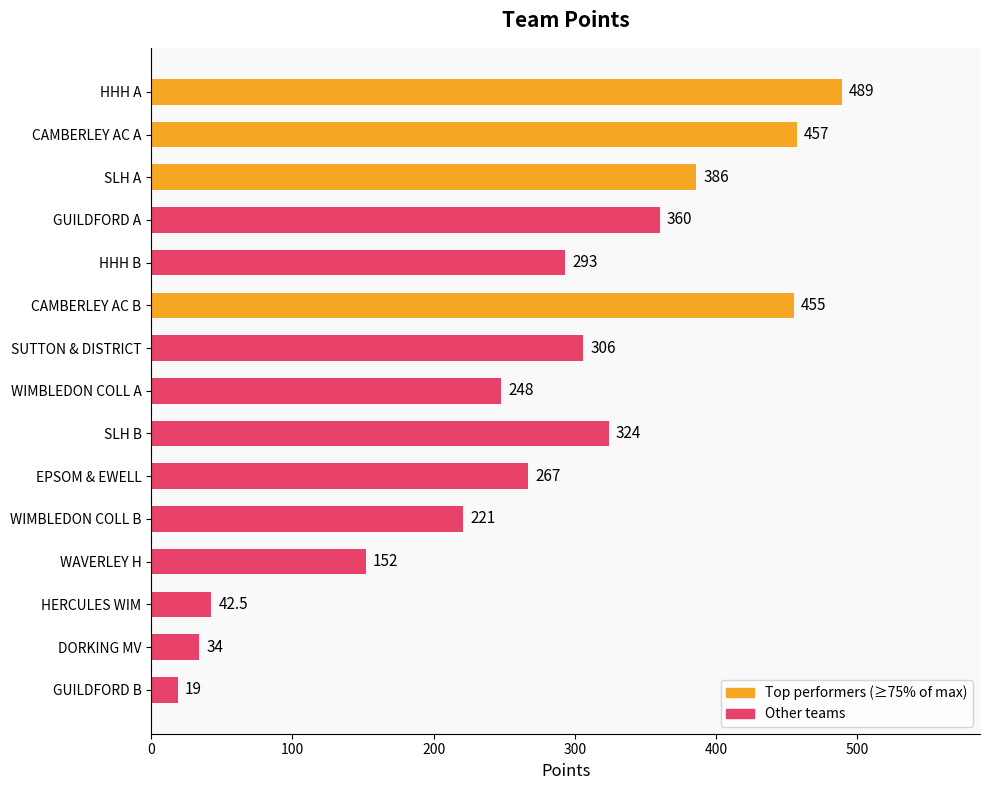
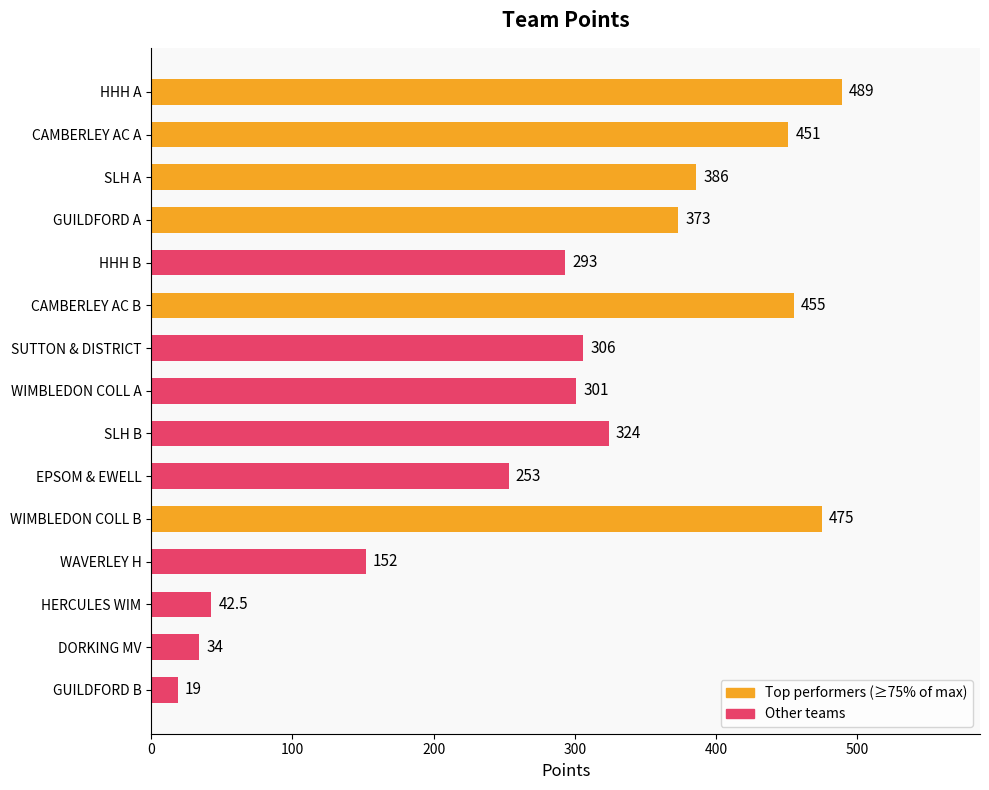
  {
    "HHH A": 489,
-   "CAMBERLEY AC A": 457,
+   "CAMBERLEY AC A": 451,
    "SLH A": 386,
-   "GUILDFORD A": 360,
+   "GUILDFORD A": 373,
    "HHH B": 293,
    "CAMBERLEY AC B": 455,
    "SUTTON & DISTRICT": 306,
-   "WIMBLEDON COLL A": 248,
+   "WIMBLEDON COLL A": 301,
    "SLH B": 324,
-   "EPSOM & EWELL": 267,
-   "WIMBLEDON COLL B": 221,
+   "EPSOM & EWELL": 253,
+   "WIMBLEDON COLL B": 475,
    "WAVERLEY H": 152,
    "HERCULES WIM": 42.5,
    "DORKING MV": 34,
    "GUILDFORD B": 19
  }
